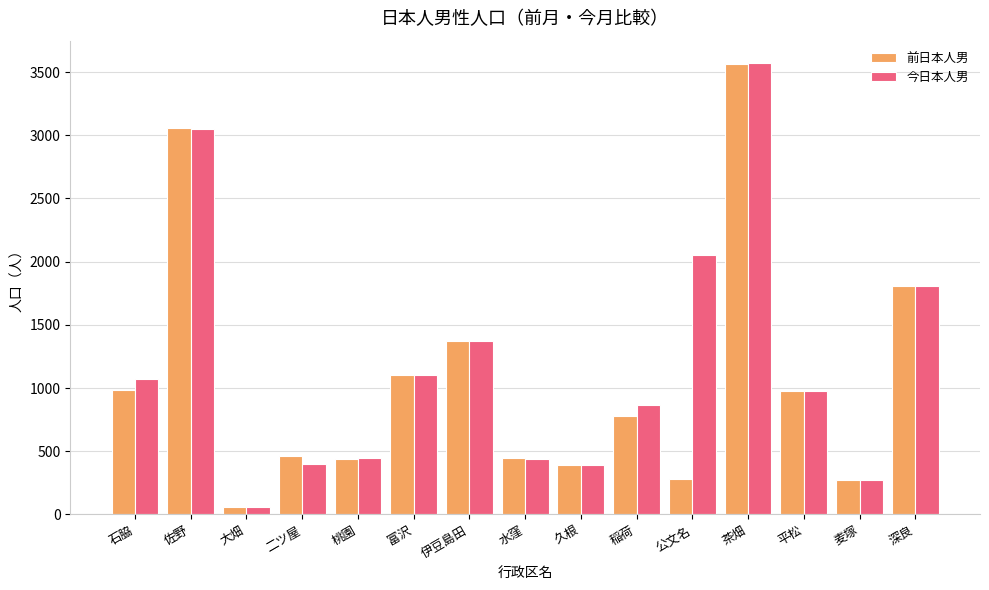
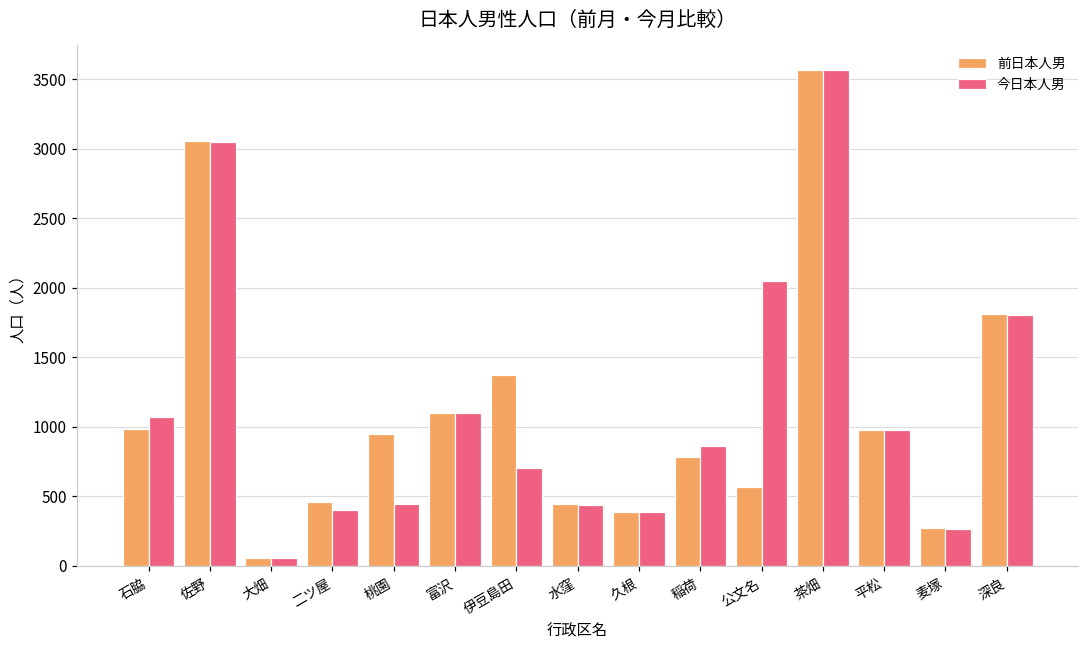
  {
    "前日本人男": {
      "石脇": 990,
      "佐野": 3060,
      "大畑": 60,
      "二ツ屋": 460,
-     "桃園": 440,
+     "桃園": 950,
      "富沢": 1100,
      "伊豆島田": 1380,
      "水窪": 440,
      "久根": 390,
      "稲荷": 780,
-     "公文名": 280,
+     "公文名": 560,
      "茶畑": 3570,
      "平松": 980,
      "麦塚": 270,
      "深良": 1810
    },
    "今日本人男": {
      "石脇": 1070,
      "佐野": 3050,
      "大畑": 60,
      "二ツ屋": 400,
      "桃園": 440,
      "富沢": 1100,
-     "伊豆島田": 1380,
+     "伊豆島田": 710,
      "水窪": 440,
      "久根": 390,
      "稲荷": 870,
      "公文名": 2050,
      "茶畑": 3570,
      "平松": 970,
      "麦塚": 270,
      "深良": 1800
    }
  }
